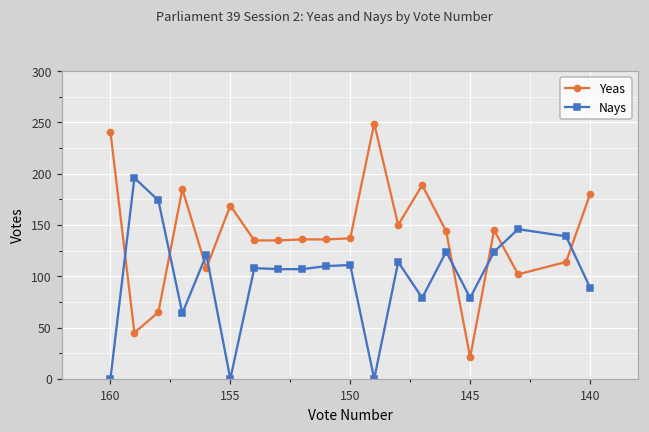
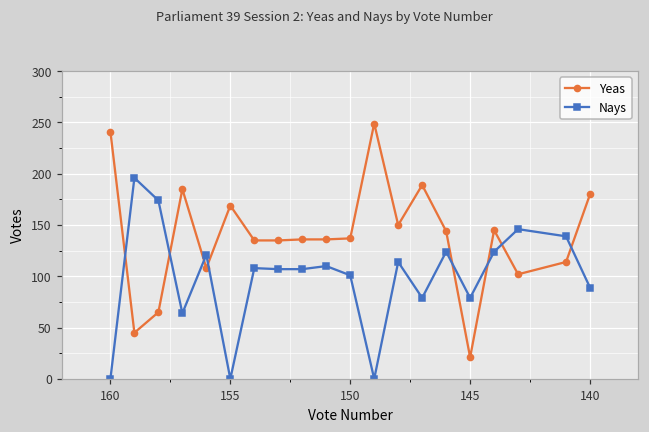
  {
    "Yeas": {
      "160": 240,
      "155": 170,
      "150": 140,
      "145": 20,
      "140": 180
    },
    "Nays": {
      "160": 0,
      "155": 0,
-     "150": 110,
+     "150": 100,
      "145": 80,
      "140": 90
    }
  }
